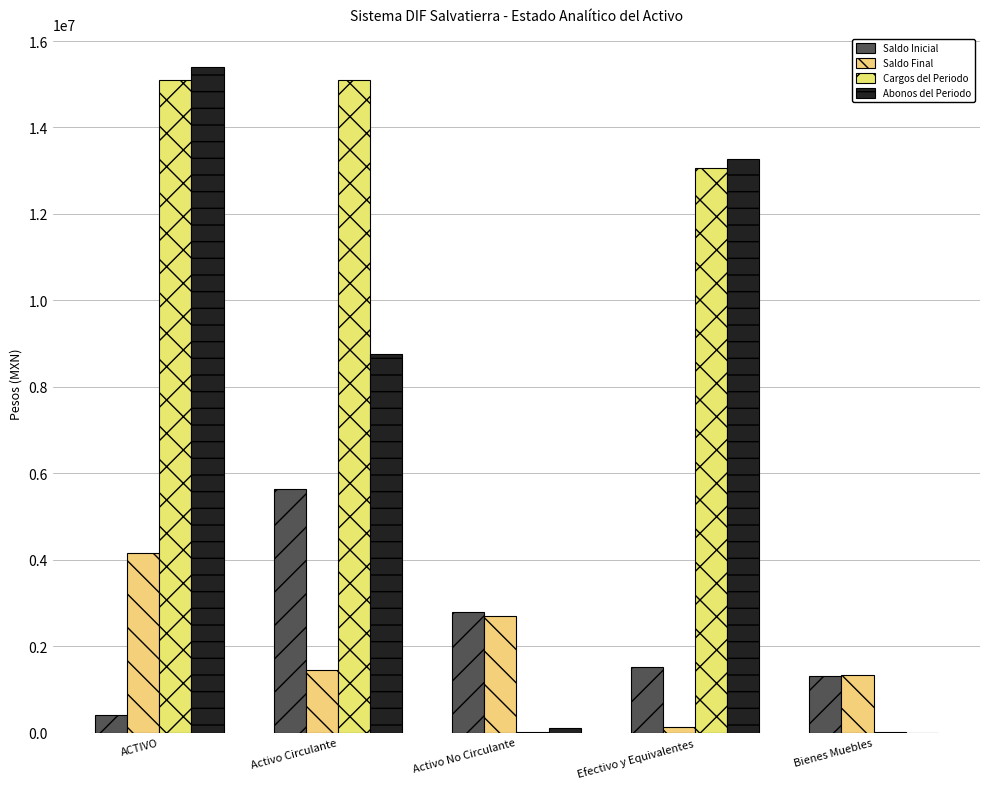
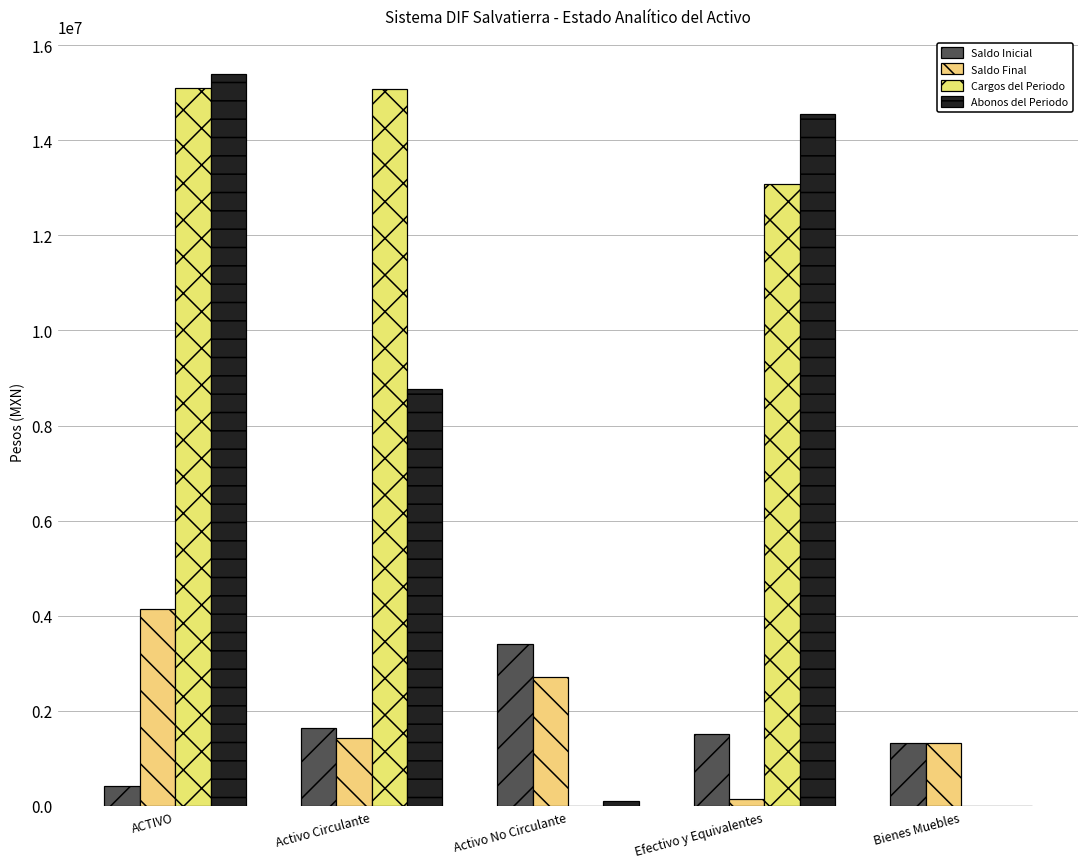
  {
    "Saldo Inicial": {
      "ACTIVO": 400000,
-     "Activo Circulante": 5600000,
-     "Activo No Circulante": 2800000,
+     "Activo Circulante": 1600000,
+     "Activo No Circulante": 3400000,
      "Efectivo y Equivalentes": 1500000,
      "Bienes Muebles": 1300000
    },
    "Abonos del Periodo": {
      "ACTIVO": 15400000,
      "Activo Circulante": 8800000,
      "Activo No Circulante": 100000,
-     "Efectivo y Equivalentes": 13300000,
+     "Efectivo y Equivalentes": 14600000,
      "Bienes Muebles": 0
    }
  }
